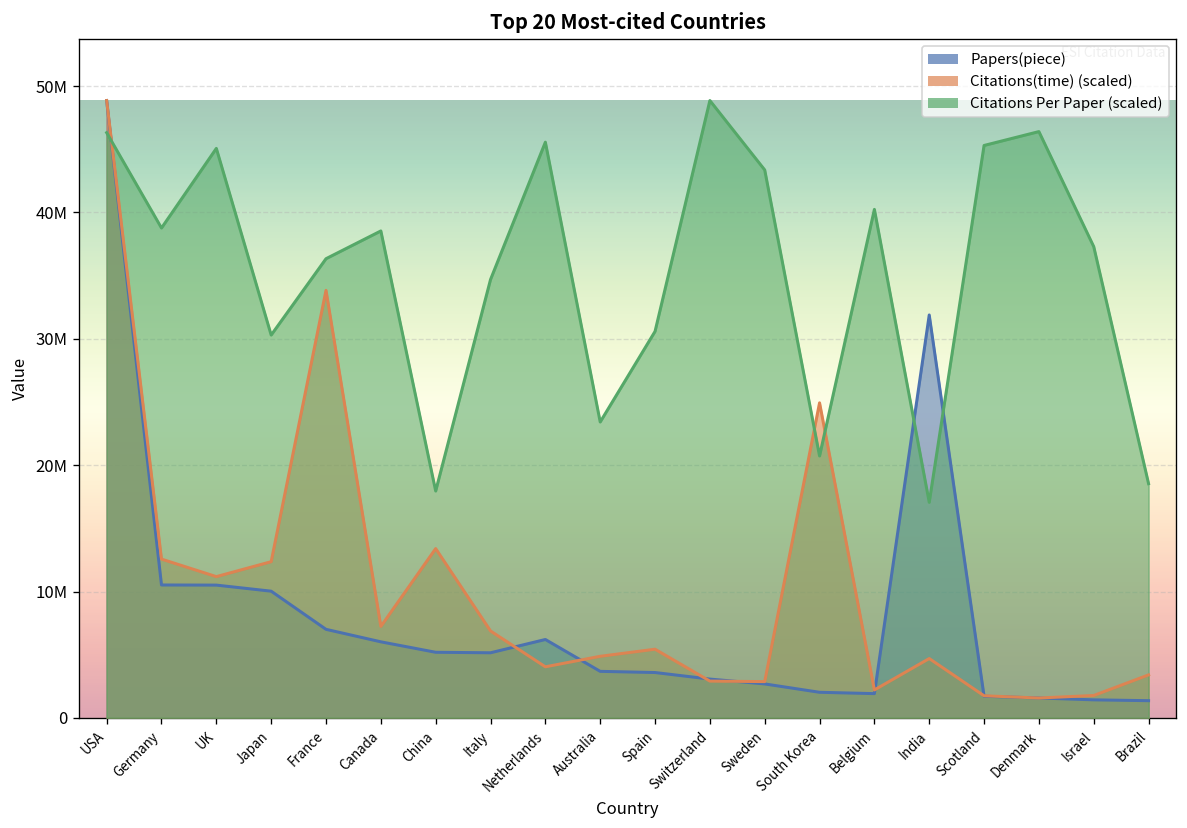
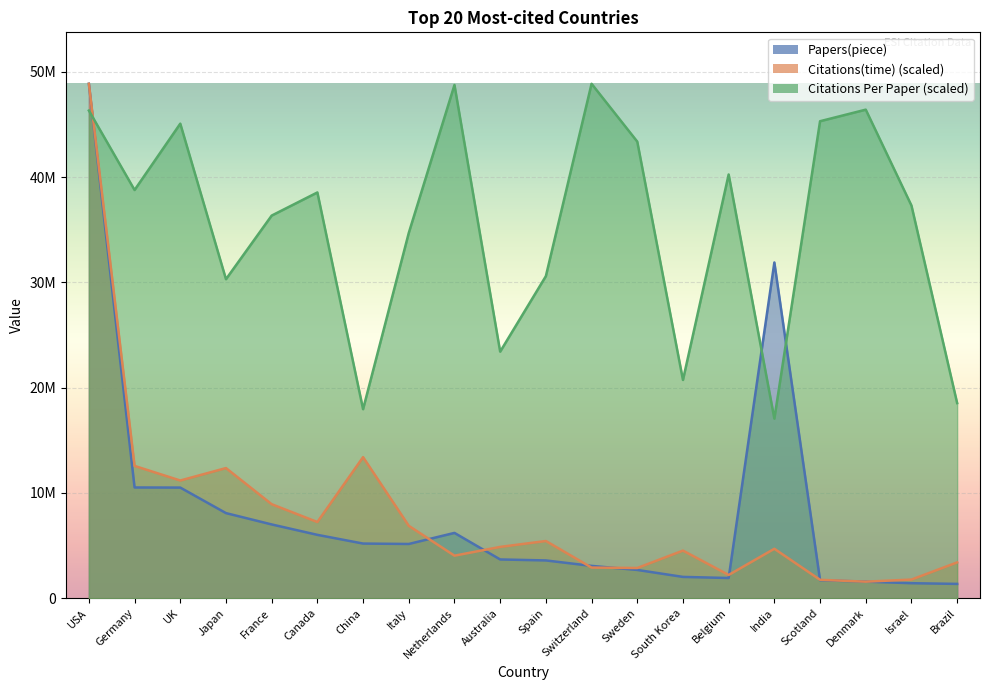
  {
    "Papers(piece)": {
      "Germany": 10500000,
      "UK": 10500000,
-     "Japan": 10000000,
+     "Japan": 8100000,
      "France": 7000000,
      "Canada": 6000000,
      "China": 5200000,
      "Italy": 5200000,
      "Netherlands": 6200000,
      "Australia": 3700000,
      "Spain": 3600000,
      "South Korea": 2000000,
      "Belgium": 1900000,
      "India": 31900000,
      "Israel": 1400000,
      "Brazil": 1400000
    },
    "Citations(time) (scaled)": {
      "Germany": 12600000,
      "UK": 11200000,
      "Japan": 12400000,
-     "France": 33800000,
+     "France": 8900000,
      "Canada": 7200000,
      "China": 13400000,
      "Italy": 6900000,
      "Netherlands": 4000000,
      "Australia": 4900000,
      "Spain": 5400000,
-     "South Korea": 24900000,
+     "South Korea": 4500000,
      "Belgium": 2200000,
      "India": 4700000,
      "Israel": 1800000,
      "Brazil": 3400000
    },
    "Citations Per Paper (scaled)": {
      "USA": 46300000,
      "Germany": 38800000,
      "UK": 45100000,
      "Japan": 30300000,
      "France": 36300000,
      "Canada": 38500000,
      "China": 18000000,
      "Italy": 34700000,
-     "Netherlands": 45600000,
+     "Netherlands": 48700000,
      "Australia": 23400000,
      "Spain": 30600000,
      "Switzerland": 48900000,
      "Sweden": 43400000,
      "South Korea": 20700000,
      "Belgium": 40200000,
      "India": 17100000,
      "Scotland": 45300000,
      "Denmark": 46400000,
      "Israel": 37300000,
      "Brazil": 18500000
    }
  }
